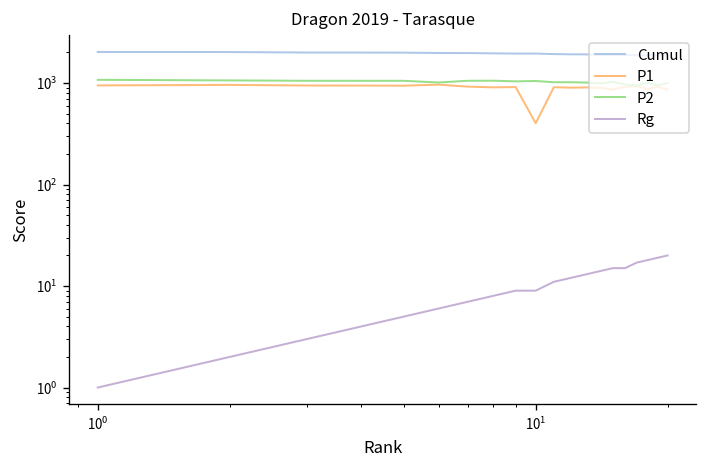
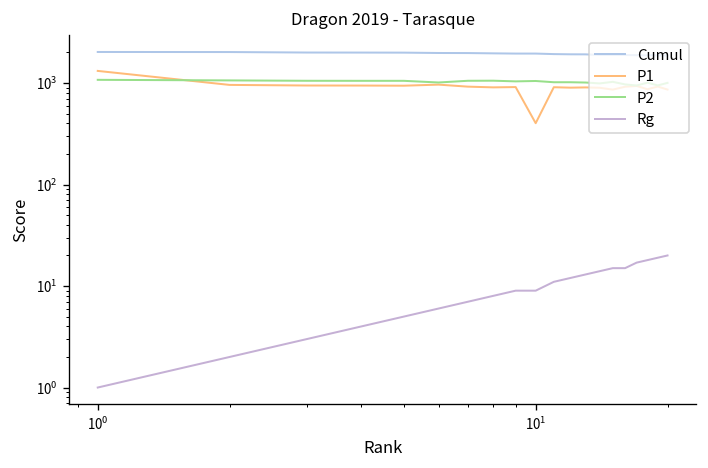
  {
    "P1": {
-     "10^0": 900,
+     "10^0": 1300,
      "10^1": 400
    },
    "P2": {
      "10^0": 1100,
      "10^1": 1000
    }
  }
